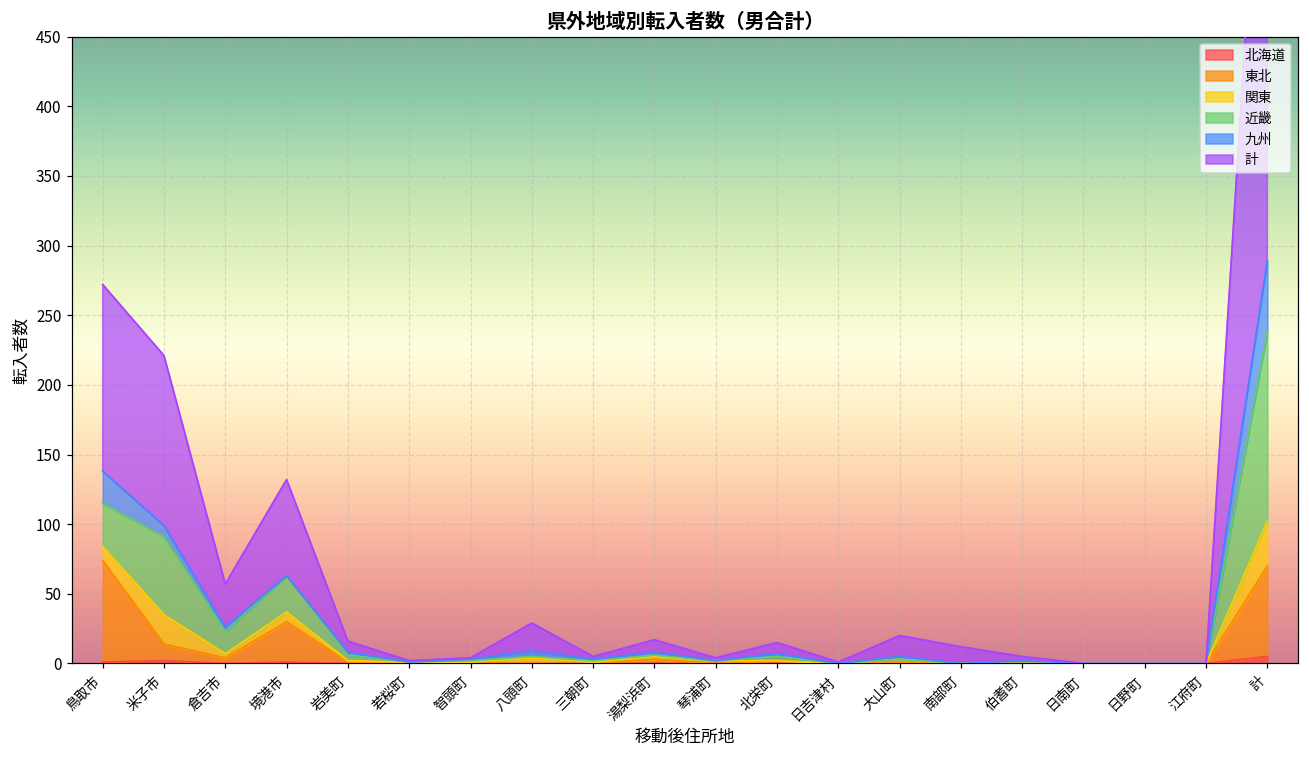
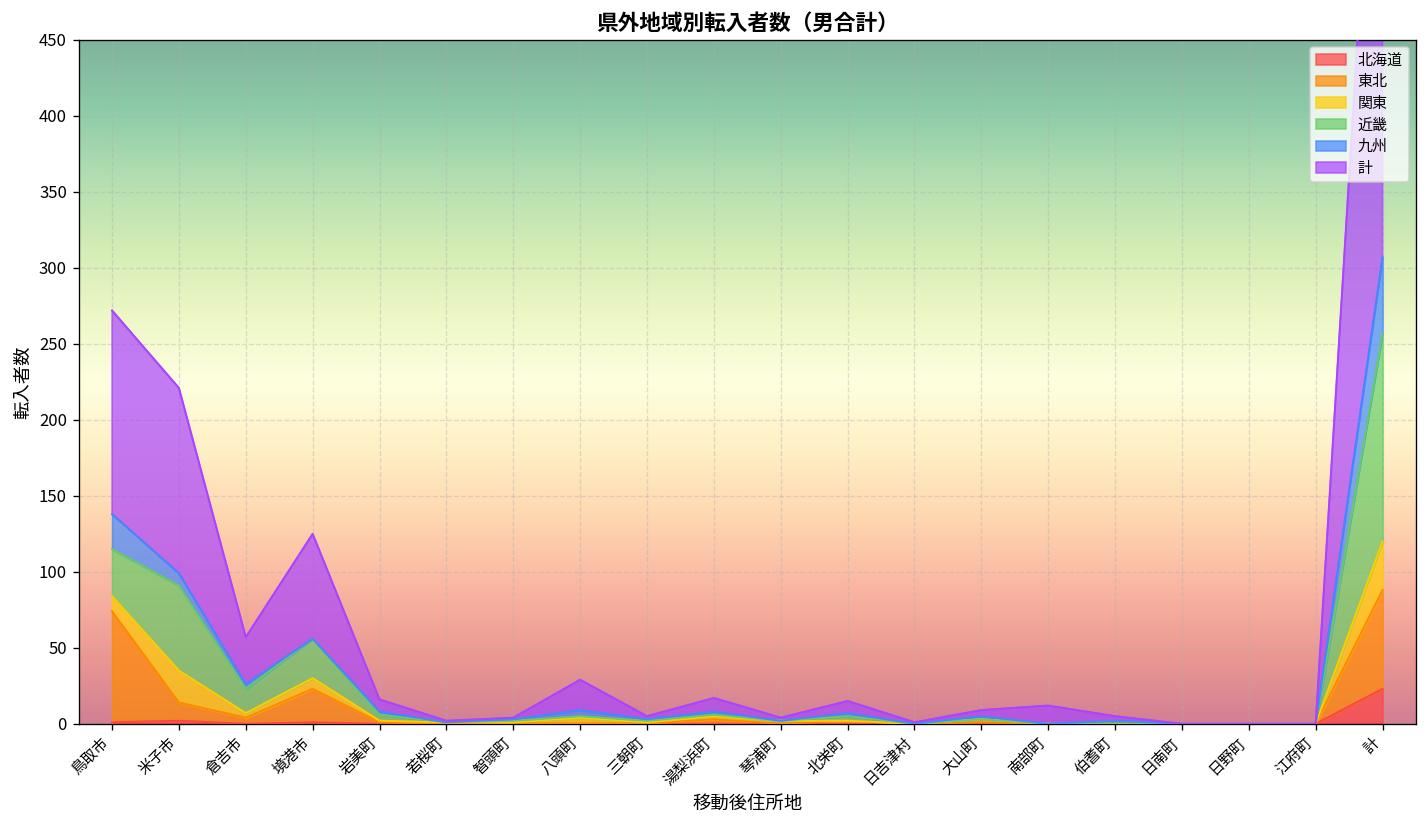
  {
    "北海道": {
      "鳥取市": 1,
      "米子市": 2,
      "倉吉市": 0,
      "境港市": 1,
      "湯梨浜町": 0,
      "北栄町": 0,
-     "計": 5
+     "計": 23
    },
    "東北": {
      "鳥取市": 73,
      "米子市": 12,
      "倉吉市": 4,
-     "境港市": 29,
+     "境港市": 22,
      "湯梨浜町": 3,
      "計": 65
    },
    "関東": {
      "鳥取市": 10,
      "米子市": 21,
      "倉吉市": 3,
      "境港市": 7,
      "計": 32
    },
    "近畿": {
      "鳥取市": 31,
      "米子市": 56,
      "倉吉市": 16,
      "岩美町": 4,
      "計": 137
    },
    "九州": {
      "鳥取市": 23,
      "米子市": 8,
      "倉吉市": 3,
      "岩美町": 2,
      "八頭町": 4,
      "湯梨浜町": 2,
      "大山町": 2,
      "伯耆町": 2,
      "計": 50
    },
    "計": {
      "鳥取市": 134,
      "米子市": 122,
      "倉吉市": 31,
      "境港市": 69,
      "岩美町": 8,
      "八頭町": 20,
      "三朝町": 2,
      "湯梨浜町": 9,
      "北栄町": 8,
-     "大山町": 15,
+     "大山町": 4,
      "南部町": 12,
      "伯耆町": 3
    }
  }
